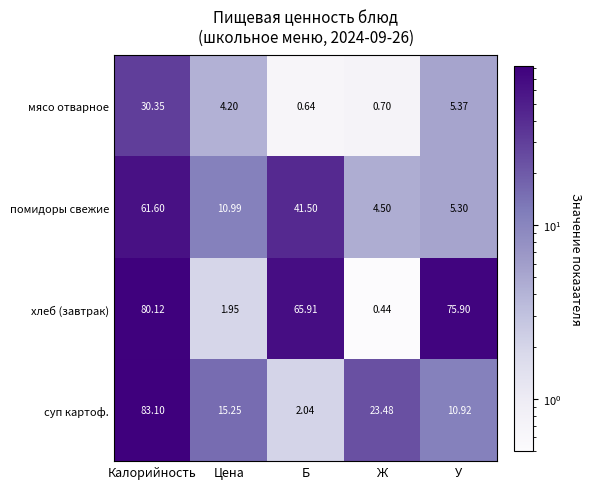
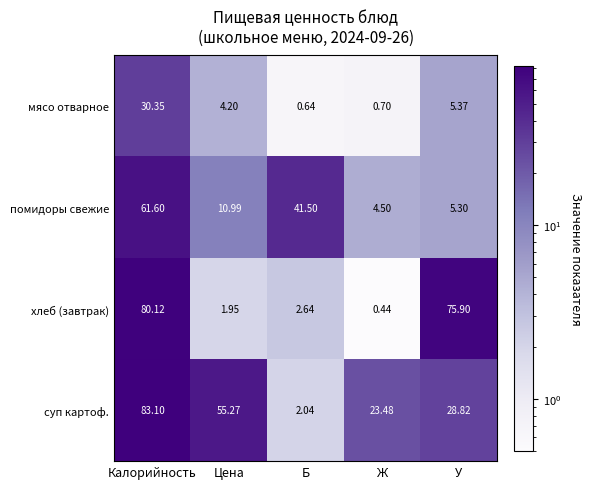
  {
    "мясо отварное": {
      "Калорийность": 30.35,
      "Цена": 4.20,
      "Б": 0.64,
      "Ж": 0.70,
      "У": 5.37
    },
    "помидоры свежие": {
      "Калорийность": 61.60,
      "Цена": 10.99,
      "Б": 41.50,
      "Ж": 4.50,
      "У": 5.30
    },
    "хлеб (завтрак)": {
      "Калорийность": 80.12,
      "Цена": 1.95,
-     "Б": 65.91,
+     "Б": 2.64,
      "Ж": 0.44,
      "У": 75.90
    },
    "суп картоф.": {
      "Калорийность": 83.10,
-     "Цена": 15.25,
+     "Цена": 55.27,
      "Б": 2.04,
      "Ж": 23.48,
-     "У": 10.92
+     "У": 28.82
    }
  }
